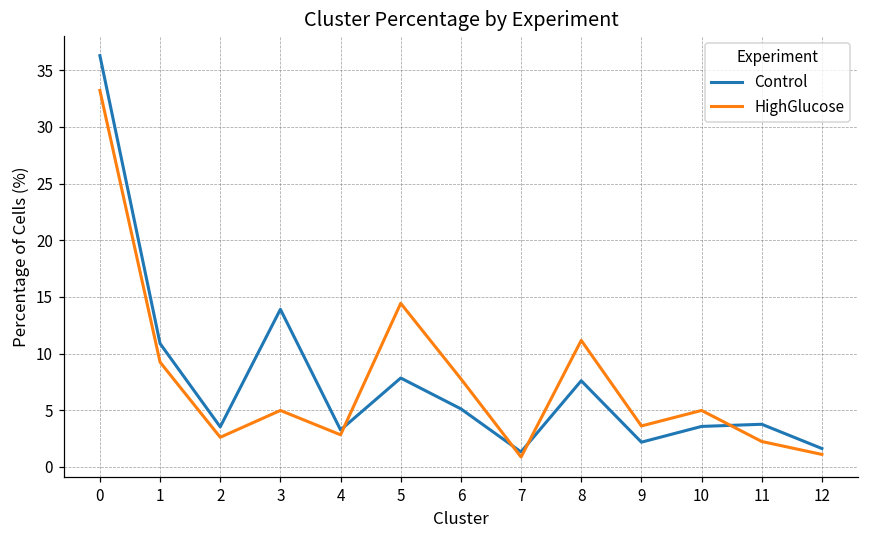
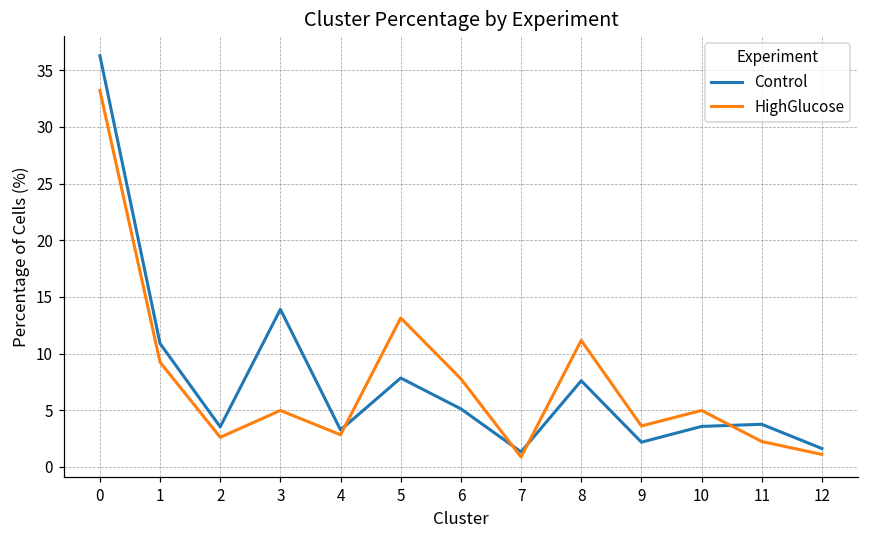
  {
    "Control": {
      "0": 36.3,
      "1": 10.9,
      "2": 3.5,
      "3": 13.9,
      "4": 3.3,
      "5": 7.8,
      "6": 5.1,
      "7": 1.3,
      "8": 7.6,
      "9": 2.2,
      "10": 3.6,
      "11": 3.8,
      "12": 1.6
    },
    "HighGlucose": {
      "0": 33.2,
      "1": 9.2,
      "2": 2.6,
      "3": 5.0,
      "4": 2.8,
-     "5": 14.4,
+     "5": 13.1,
      "6": 7.8,
      "7": 0.9,
      "8": 11.2,
      "9": 3.6,
      "10": 5.0,
      "11": 2.2,
      "12": 1.1
    }
  }
